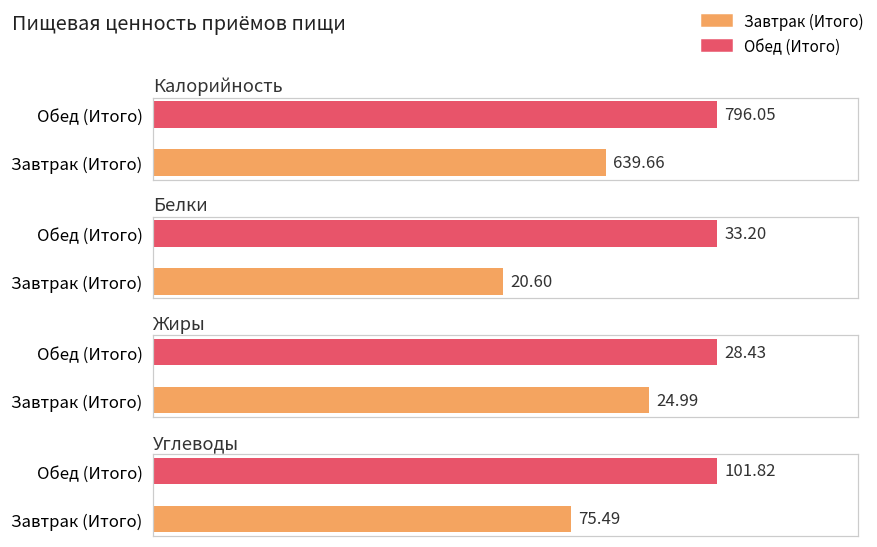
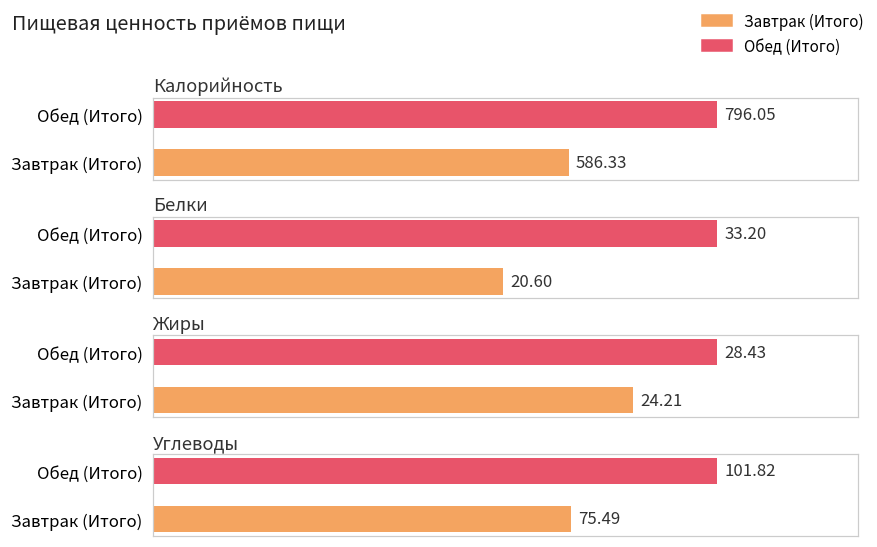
  {
    "Калорийность": {
      "Обед (Итого)": 796.05,
-     "Завтрак (Итого)": 639.66
+     "Завтрак (Итого)": 586.33
    },
    "Белки": {
      "Обед (Итого)": 33.20,
      "Завтрак (Итого)": 20.60
    },
    "Жиры": {
      "Обед (Итого)": 28.43,
-     "Завтрак (Итого)": 24.99
+     "Завтрак (Итого)": 24.21
    },
    "Углеводы": {
      "Обед (Итого)": 101.82,
      "Завтрак (Итого)": 75.49
    }
  }
